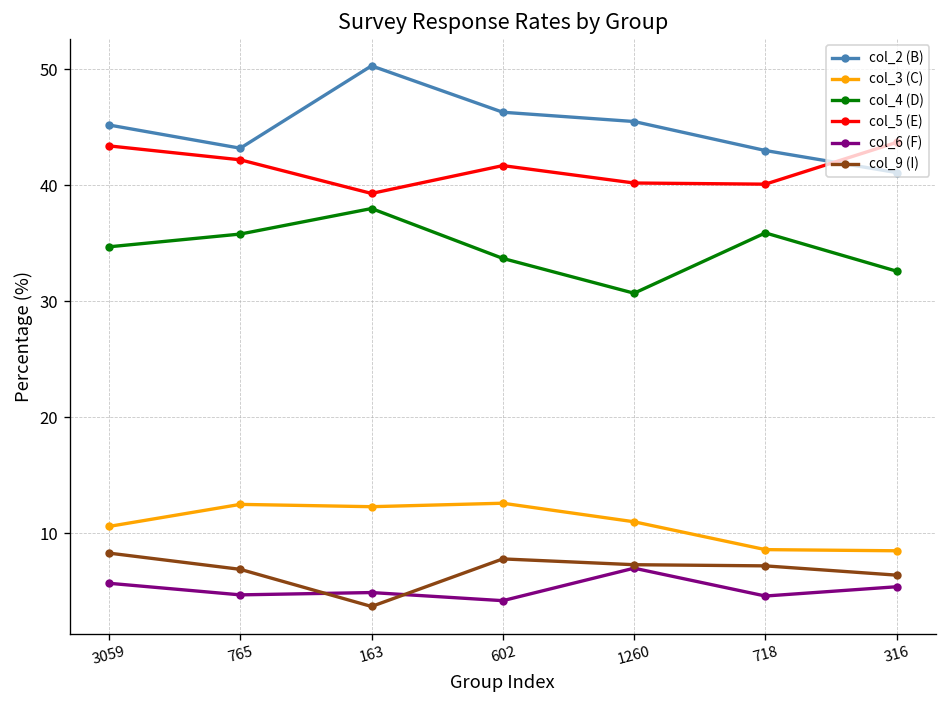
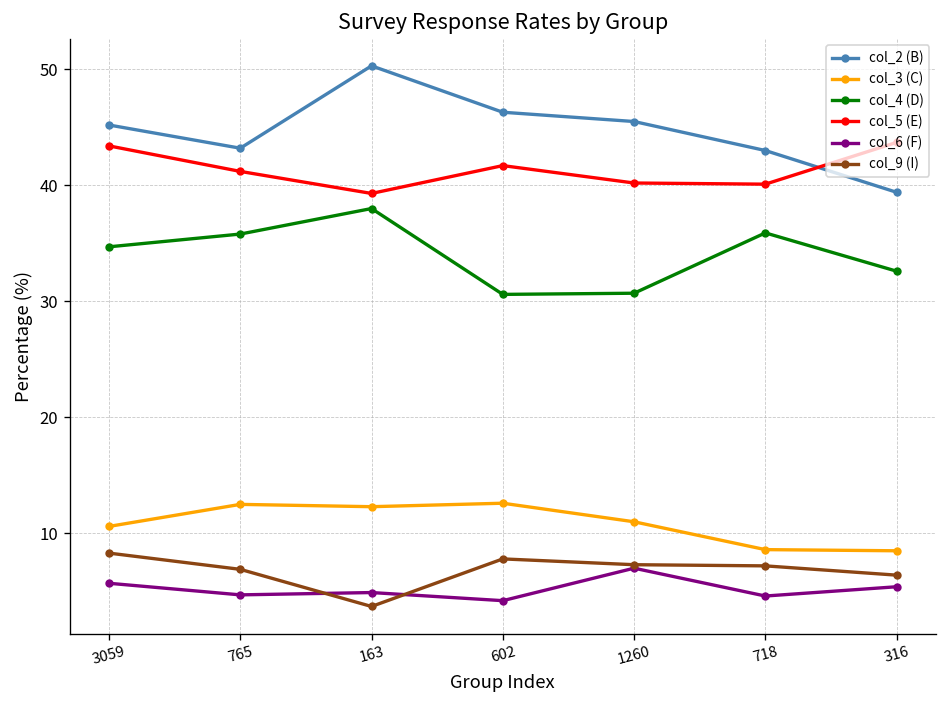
  {
    "col_2 (B)": {
      "3059": 45,
      "765": 43,
      "163": 50,
      "602": 46,
      "1260": 46,
      "718": 43,
-     "316": 41
+     "316": 39
    },
    "col_3 (C)": {
      "3059": 11,
      "765": 13,
      "163": 12,
      "602": 13,
      "1260": 11,
      "718": 9,
      "316": 9
    },
    "col_4 (D)": {
      "3059": 35,
      "765": 36,
      "163": 38,
-     "602": 34,
+     "602": 31,
      "1260": 31,
      "718": 36,
      "316": 33
    },
    "col_5 (E)": {
      "3059": 43,
-     "765": 42,
+     "765": 41,
      "163": 39,
      "602": 42,
      "1260": 40,
      "718": 40
    },
    "col_6 (F)": {
      "3059": 6,
      "765": 5,
      "163": 5,
      "602": 4,
      "1260": 7,
      "718": 5,
      "316": 5
    },
    "col_9 (I)": {
      "3059": 8,
      "765": 7,
      "163": 4,
      "602": 8,
      "1260": 7,
      "718": 7,
      "316": 6
    }
  }
